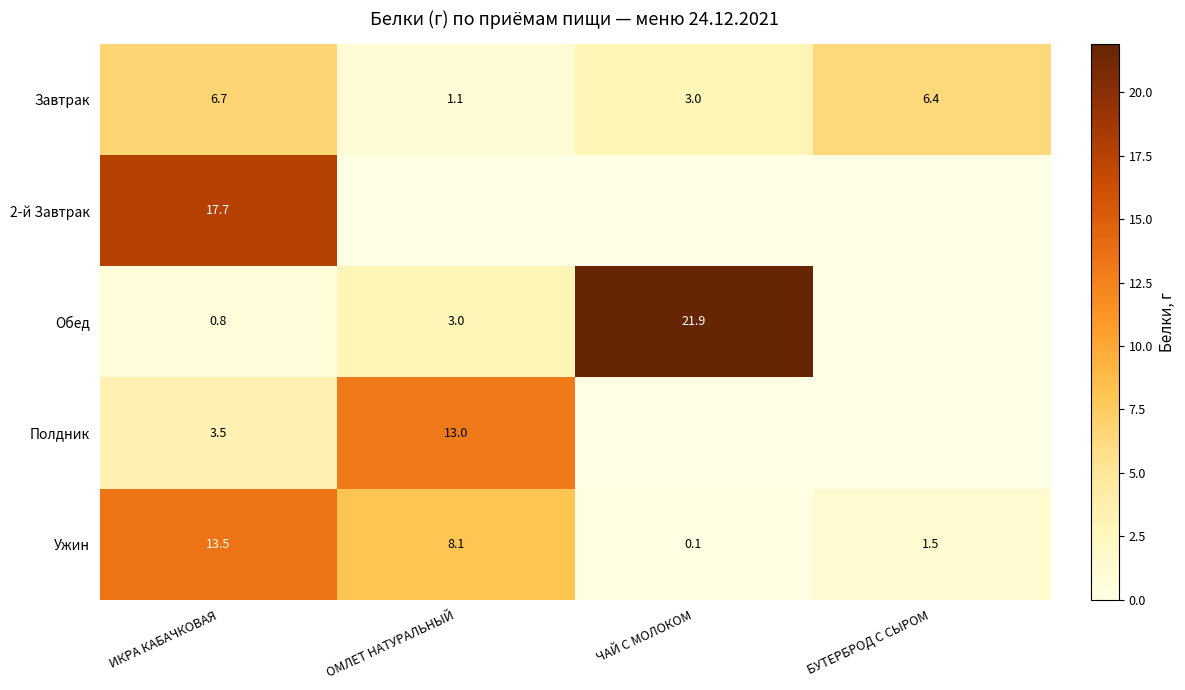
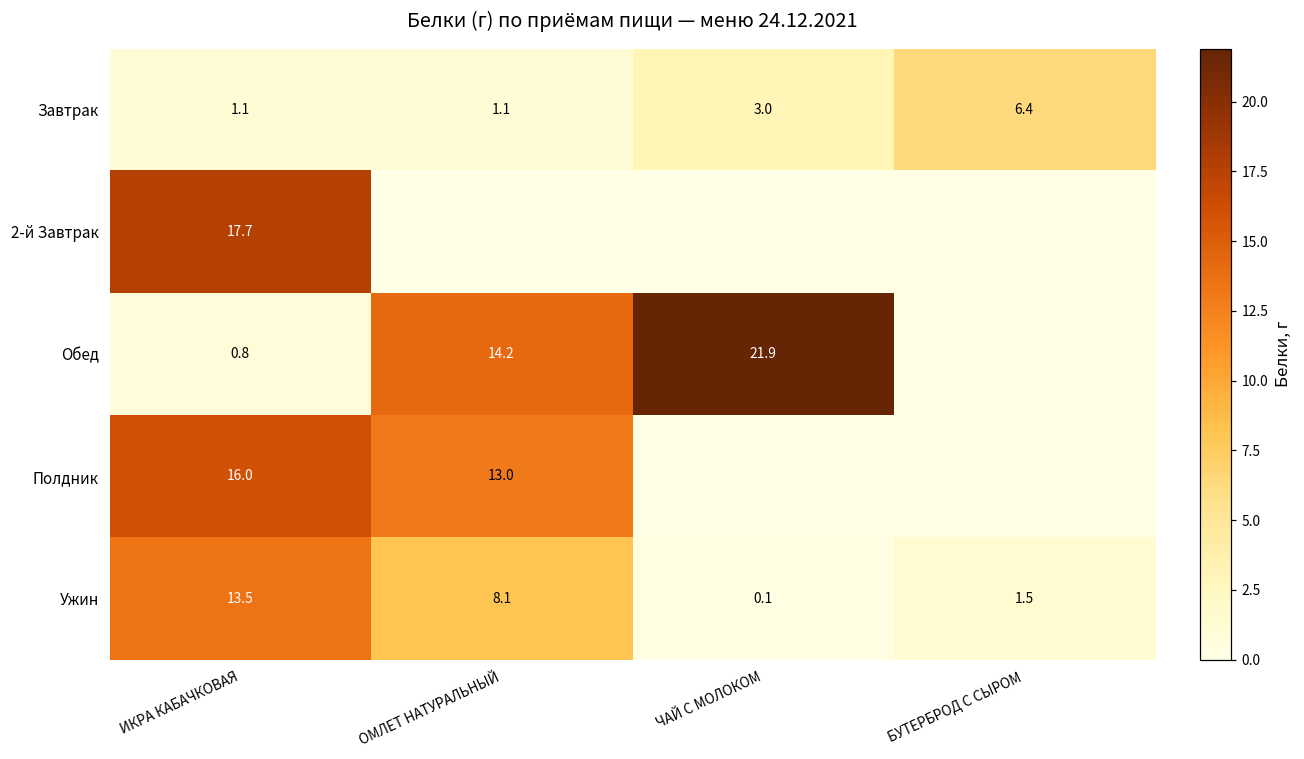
  {
    "Завтрак": {
-     "ИКРА КАБАЧКОВАЯ": 6.7,
+     "ИКРА КАБАЧКОВАЯ": 1.1,
      "ОМЛЕТ НАТУРАЛЬНЫЙ": 1.1,
      "ЧАЙ С МОЛОКОМ": 3.0,
      "БУТЕРБРОД С СЫРОМ": 6.4
    },
    "2-й Завтрак": {
      "ИКРА КАБАЧКОВАЯ": 17.7
    },
    "Обед": {
      "ИКРА КАБАЧКОВАЯ": 0.8,
-     "ОМЛЕТ НАТУРАЛЬНЫЙ": 3.0,
+     "ОМЛЕТ НАТУРАЛЬНЫЙ": 14.2,
      "ЧАЙ С МОЛОКОМ": 21.9
    },
    "Полдник": {
-     "ИКРА КАБАЧКОВАЯ": 3.5,
+     "ИКРА КАБАЧКОВАЯ": 16.0,
      "ОМЛЕТ НАТУРАЛЬНЫЙ": 13.0
    },
    "Ужин": {
      "ИКРА КАБАЧКОВАЯ": 13.5,
      "ОМЛЕТ НАТУРАЛЬНЫЙ": 8.1,
      "ЧАЙ С МОЛОКОМ": 0.1,
      "БУТЕРБРОД С СЫРОМ": 1.5
    }
  }
